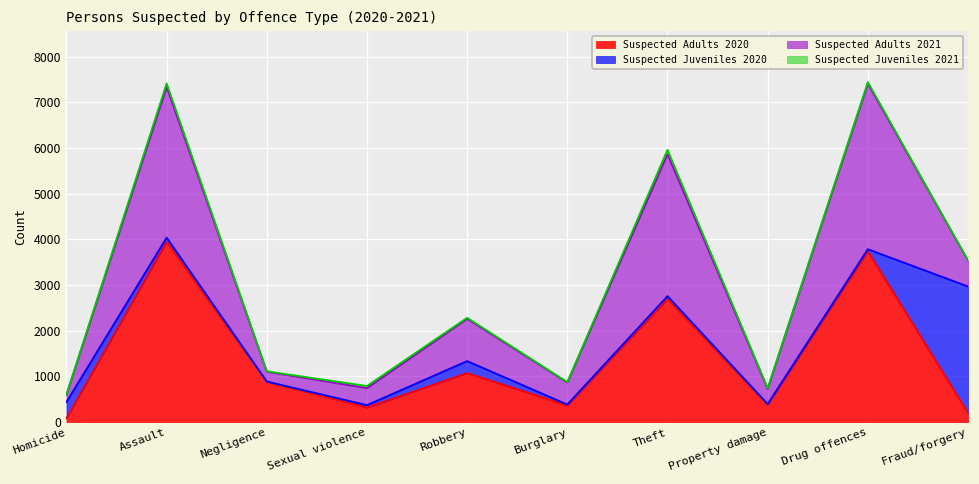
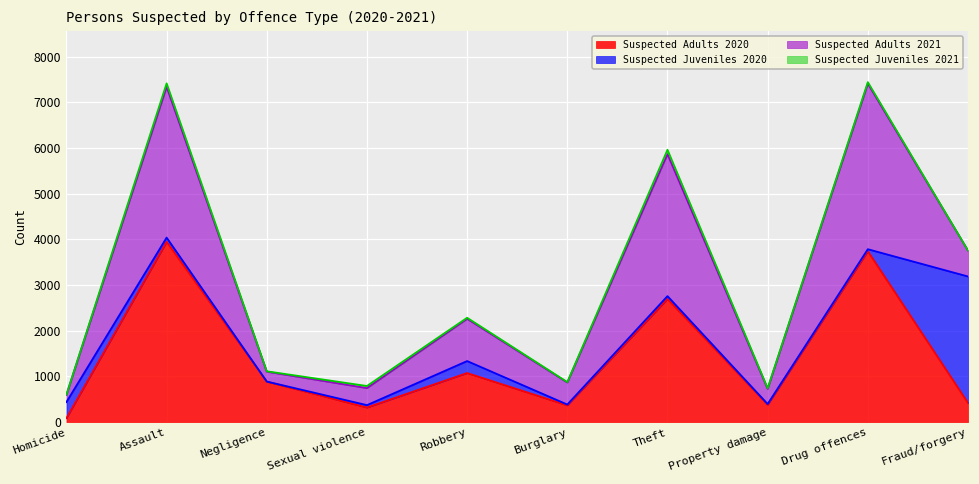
  {
    "Suspected Adults 2020": {
      "Homicide": 100,
      "Assault": 3900,
      "Robbery": 1100,
-     "Fraud/forgery": 200
+     "Fraud/forgery": 400
    },
    "Suspected Juveniles 2020": {
      "Homicide": 400,
      "Assault": 100,
      "Robbery": 300,
      "Fraud/forgery": 2800
    },
    "Suspected Adults 2021": {
      "Assault": 3300,
      "Theft": 3100
    },
    "Suspected Juveniles 2021": {
      "Assault": 100,
      "Theft": 100
    }
  }
